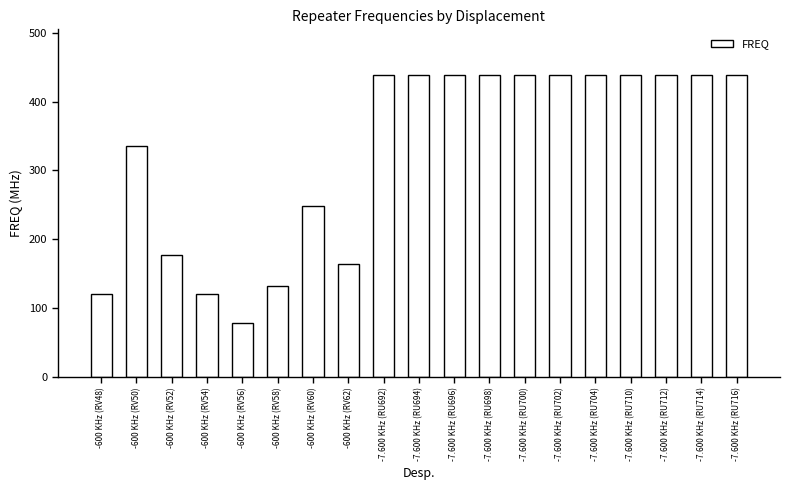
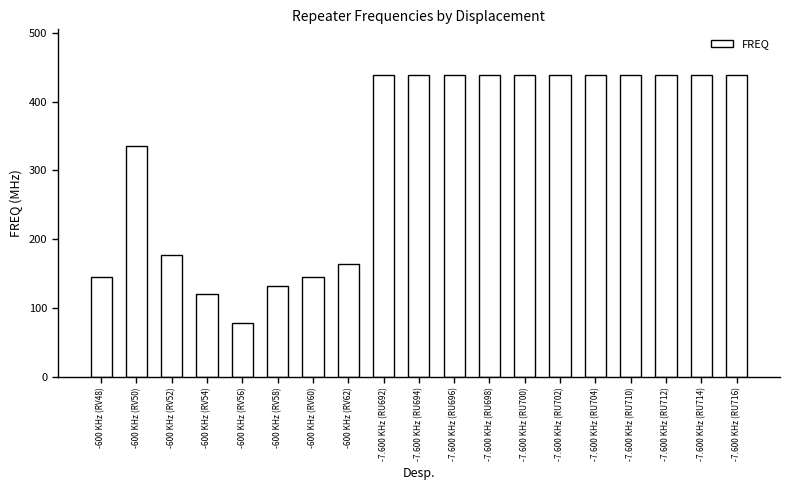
  {
-   "-600 KHz (RV48)": 120,
+   "-600 KHz (RV48)": 150,
    "-600 KHz (RV50)": 340,
    "-600 KHz (RV52)": 180,
    "-600 KHz (RV54)": 120,
    "-600 KHz (RV56)": 80,
    "-600 KHz (RV58)": 130,
-   "-600 KHz (RV60)": 250,
+   "-600 KHz (RV60)": 150,
    "-600 KHz (RV62)": 160,
    "-7.600 KHz (RU692)": 440,
    "-7.600 KHz (RU694)": 440,
    "-7.600 KHz (RU696)": 440,
    "-7.600 KHz (RU698)": 440,
    "-7.600 KHz (RU700)": 440,
    "-7.600 KHz (RU702)": 440,
    "-7.600 KHz (RU704)": 440,
    "-7.600 KHz (RU710)": 440,
    "-7.600 KHz (RU712)": 440,
    "-7.600 KHz (RU714)": 440,
    "-7.600 KHz (RU716)": 440
  }
